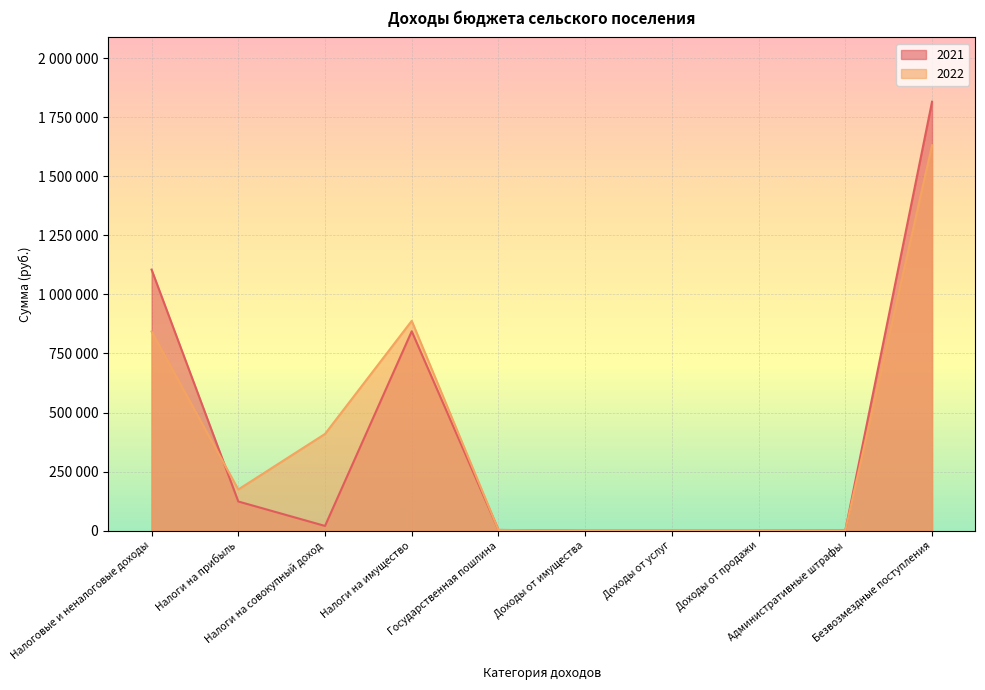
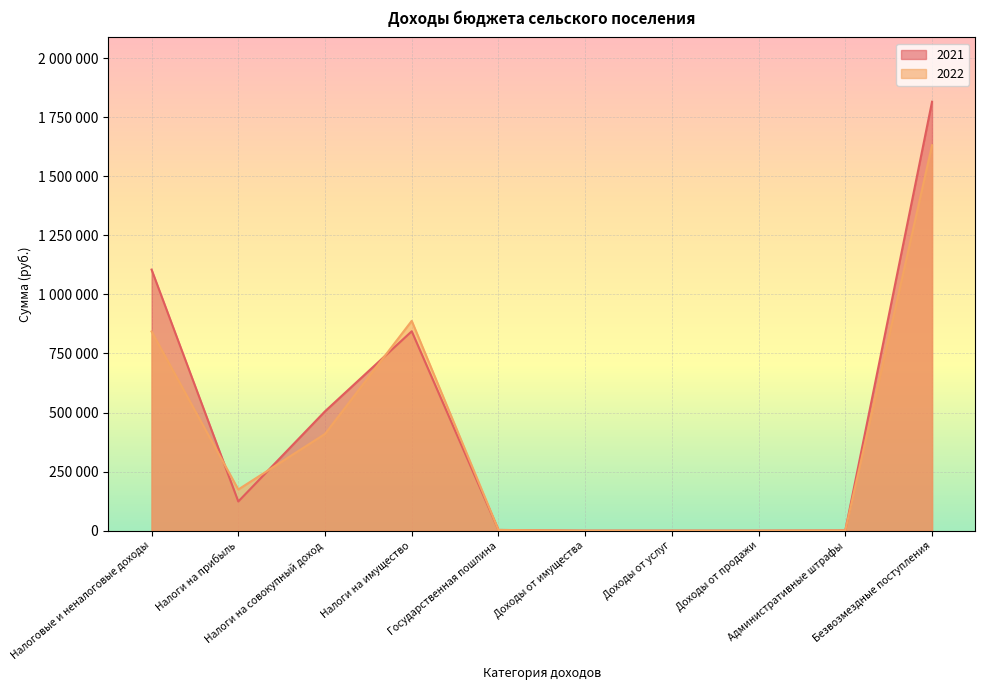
  {
    "2021": {
      "Налоговые и неналоговые доходы": 1100000,
      "Налоги на прибыль": 120000,
-     "Налоги на совокупный доход": 20000,
+     "Налоги на совокупный доход": 510000,
      "Налоги на имущество": 840000,
      "Безвозмездные поступления": 1820000
    },
    "2022": {
      "Налоговые и неналоговые доходы": 840000,
      "Налоги на прибыль": 170000,
      "Налоги на совокупный доход": 410000,
      "Налоги на имущество": 890000,
      "Безвозмездные поступления": 1630000
    }
  }
